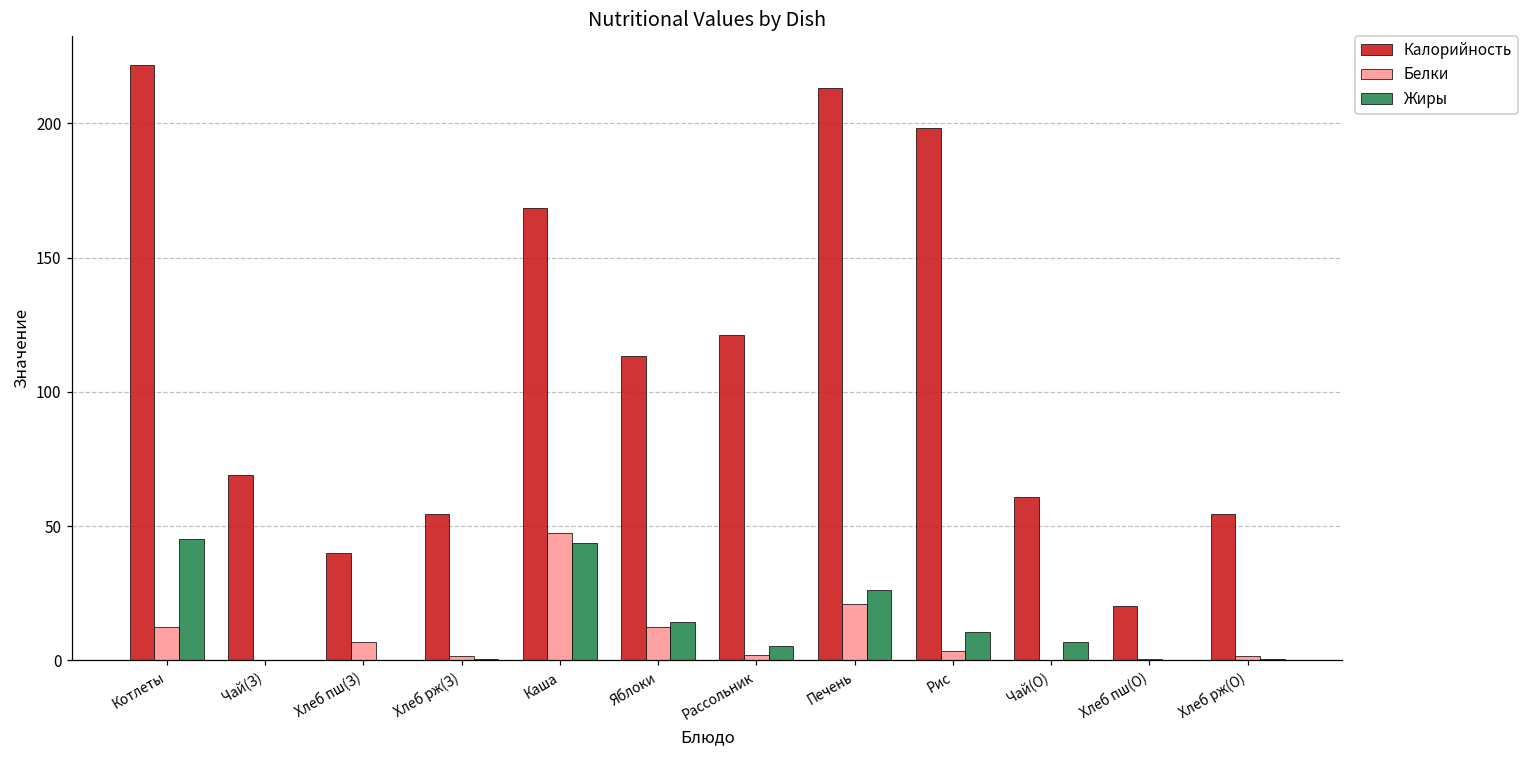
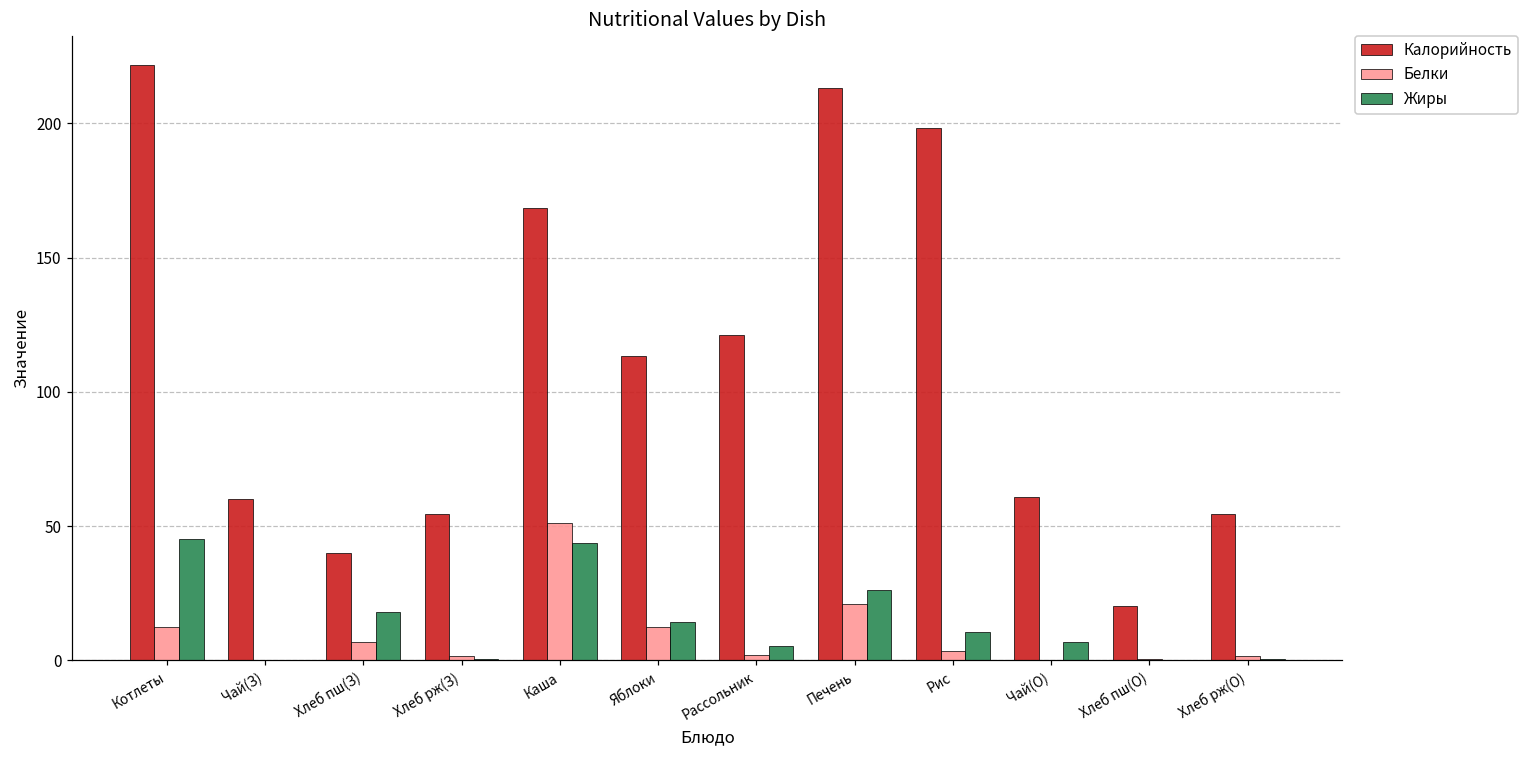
  {
    "Калорийность": {
      "Котлеты": 222,
-     "Чай(З)": 69,
+     "Чай(З)": 60,
      "Хлеб пш(З)": 40,
      "Хлеб рж(З)": 55,
      "Каша": 169,
      "Яблоки": 113,
      "Рассольник": 121,
      "Печень": 213,
      "Рис": 198,
      "Чай(О)": 61,
      "Хлеб пш(О)": 20,
      "Хлеб рж(О)": 55
    },
    "Белки": {
      "Котлеты": 13,
      "Хлеб пш(З)": 7,
      "Хлеб рж(З)": 2,
-     "Каша": 48,
+     "Каша": 51,
      "Яблоки": 12,
      "Рассольник": 2,
      "Печень": 21,
      "Рис": 4,
      "Хлеб рж(О)": 2
    },
    "Жиры": {
      "Котлеты": 45,
      "Чай(З)": 0,
-     "Хлеб пш(З)": 0,
+     "Хлеб пш(З)": 18,
      "Каша": 44,
      "Яблоки": 14,
      "Рассольник": 5,
      "Печень": 26,
      "Рис": 11,
      "Чай(О)": 7
    }
  }
